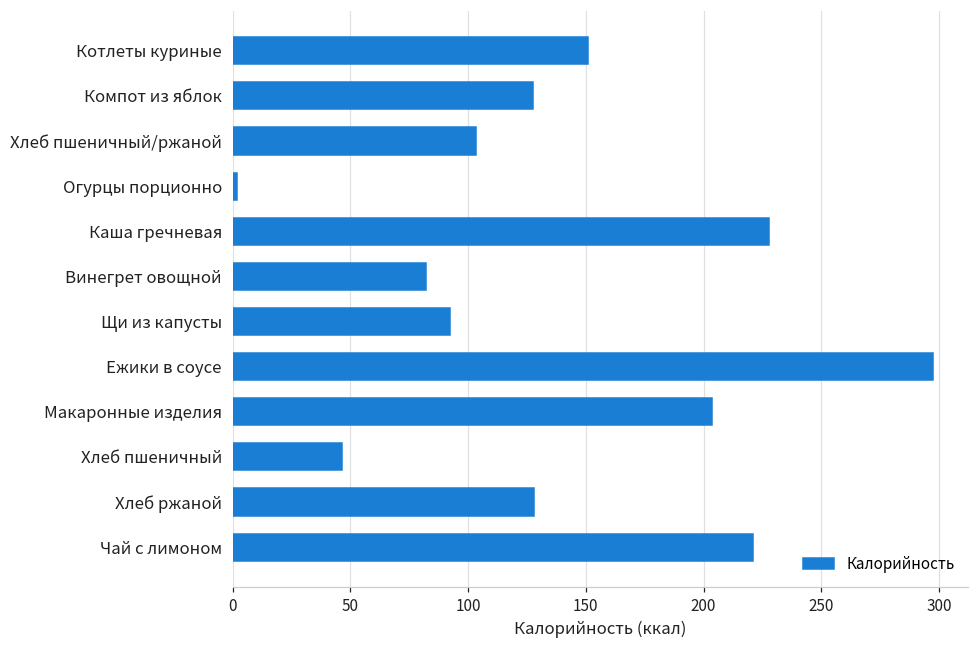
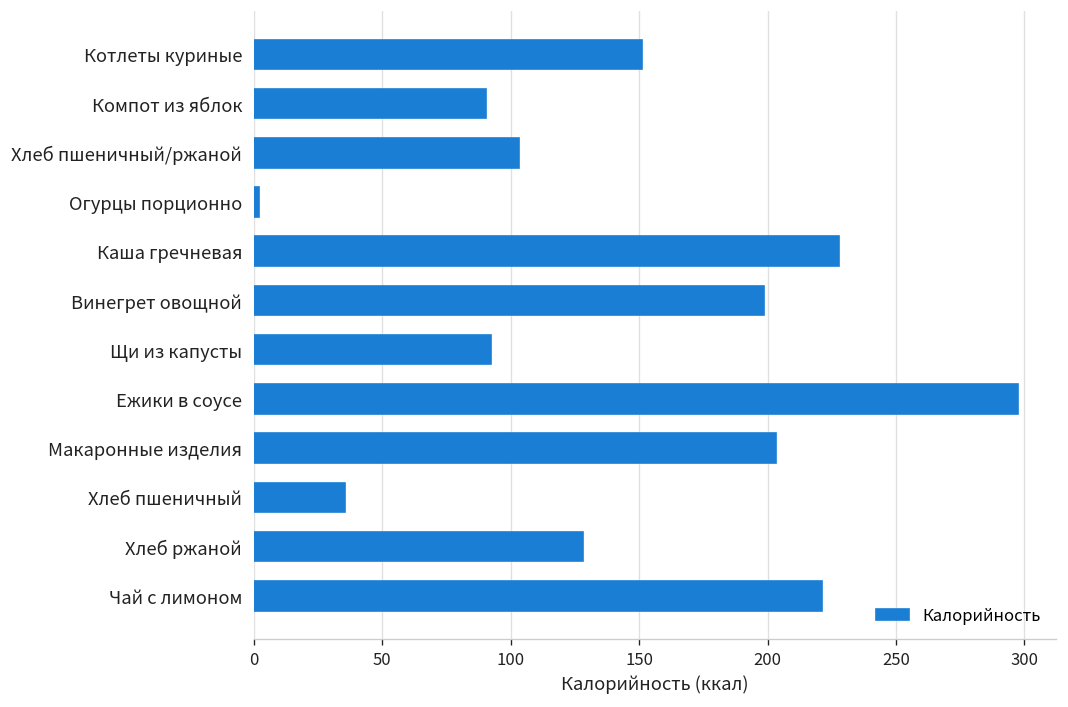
  {
    "Котлеты куриные": 151,
-   "Компот из яблок": 128,
+   "Компот из яблок": 90,
    "Хлеб пшеничный/ржаной": 103,
    "Огурцы порционно": 2,
    "Каша гречневая": 228,
-   "Винегрет овощной": 82,
+   "Винегрет овощной": 199,
    "Щи из капусты": 92,
    "Ежики в соусе": 297,
    "Макаронные изделия": 203,
-   "Хлеб пшеничный": 47,
+   "Хлеб пшеничный": 36,
    "Хлеб ржаной": 128,
    "Чай с лимоном": 221
  }
